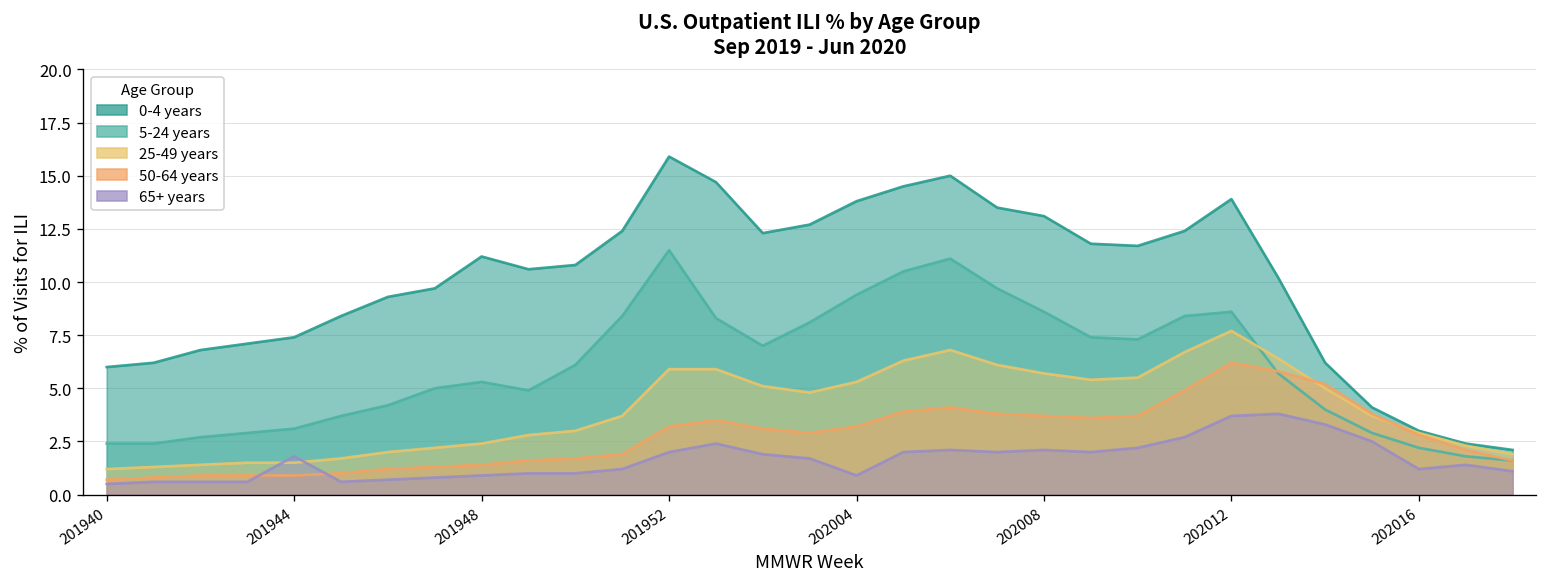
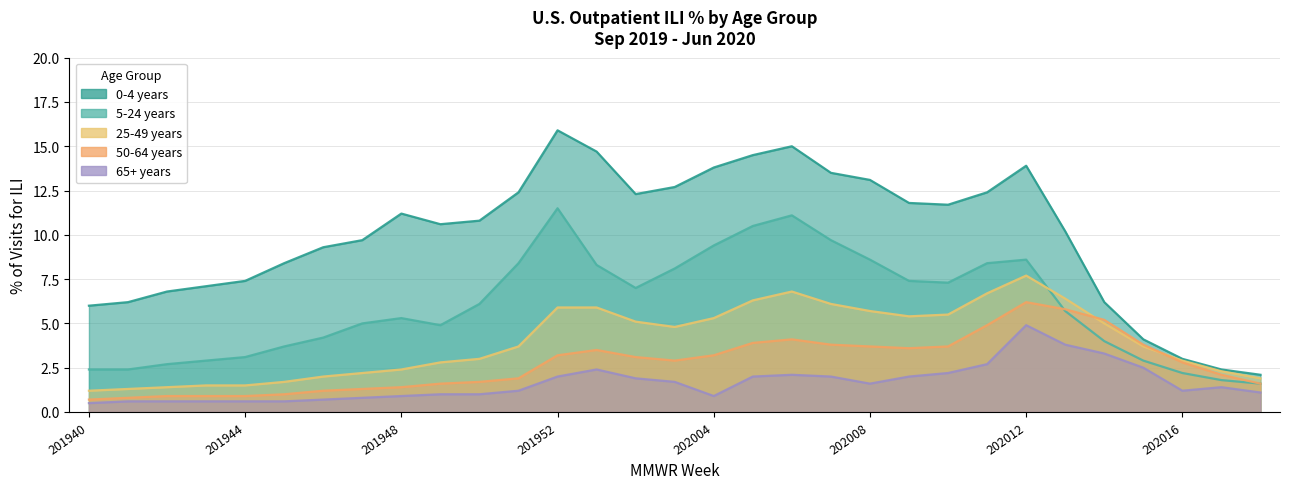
  {
    "65+ years": {
      "201940": 0.5,
-     "201944": 1.8,
+     "201944": 0.6,
      "201948": 0.9,
      "201952": 2.0,
      "202004": 0.9,
-     "202008": 2.1,
-     "202012": 3.7,
+     "202008": 1.6,
+     "202012": 4.9,
      "202016": 1.2
    }
  }
